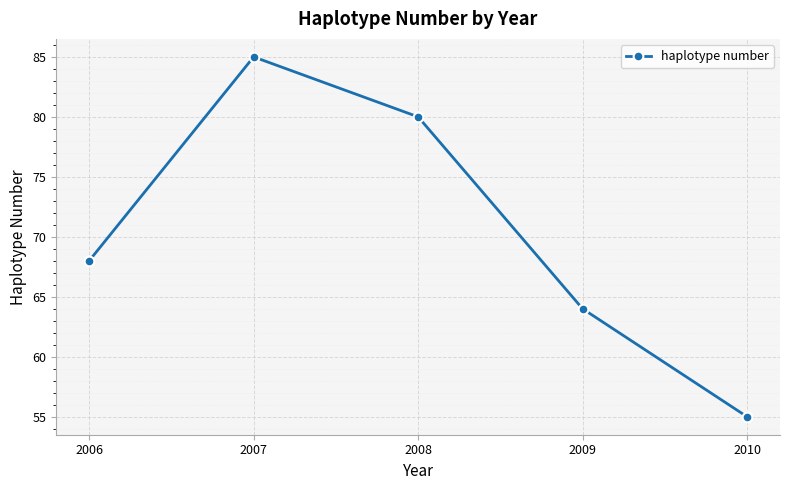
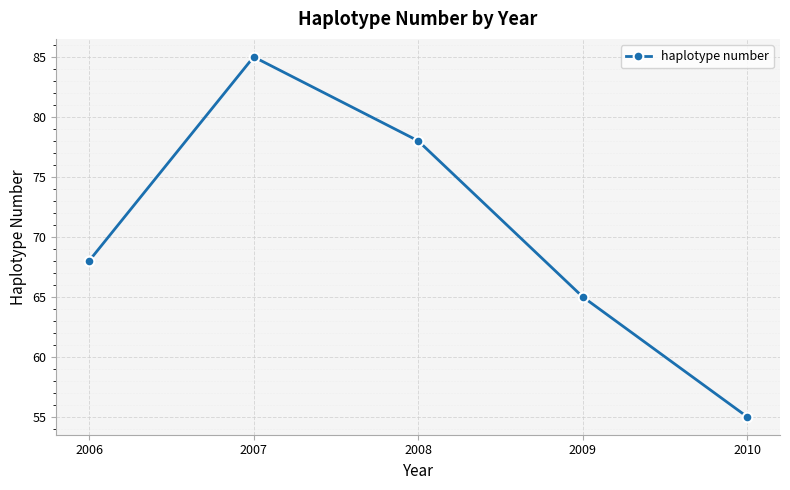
  {
    "2006": 68,
    "2007": 85,
-   "2008": 80,
-   "2009": 64,
+   "2008": 78,
+   "2009": 65,
    "2010": 55
  }
